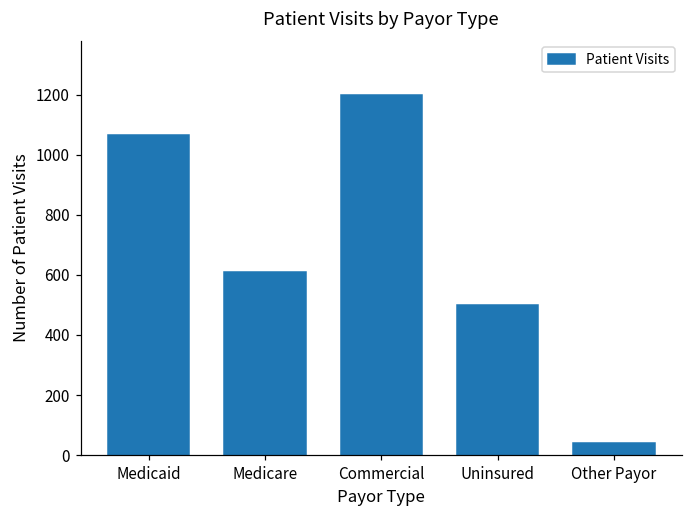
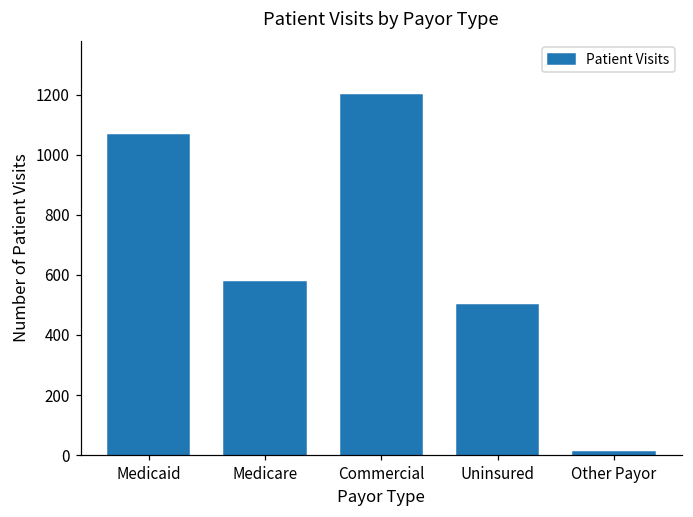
  {
    "Medicaid": 1070,
-   "Medicare": 610,
+   "Medicare": 580,
    "Commercial": 1200,
    "Uninsured": 500,
-   "Other Payor": 40
+   "Other Payor": 10
  }
